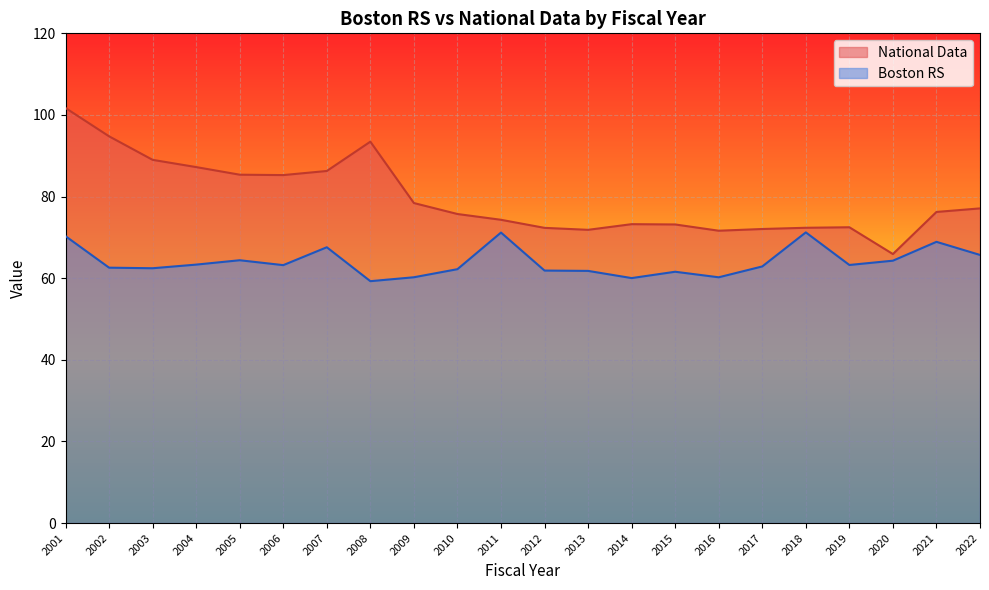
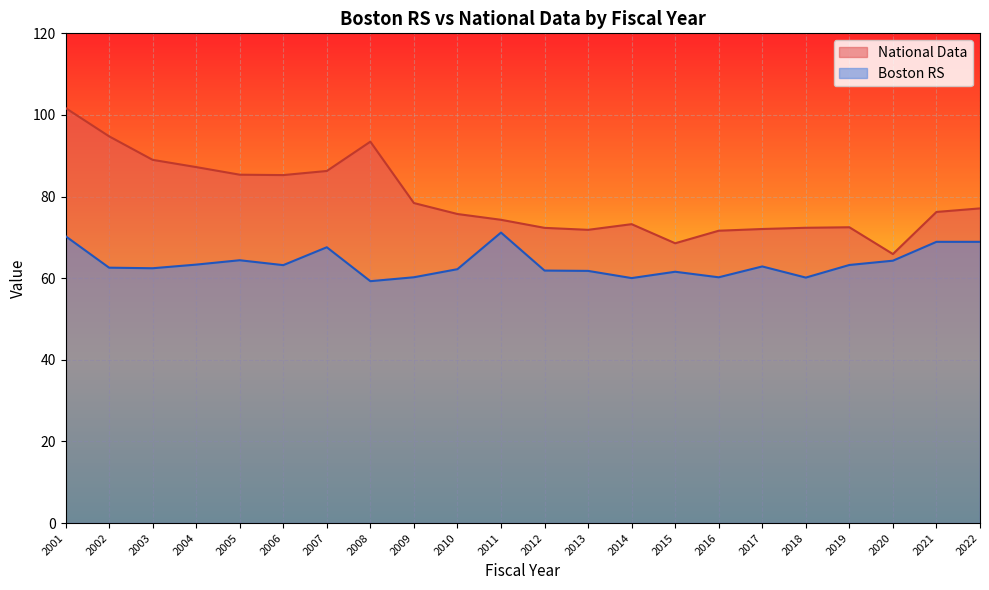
  {
    "National Data": {
      "2001": 102,
      "2002": 95,
      "2003": 89,
      "2004": 87,
      "2005": 85,
      "2006": 85,
      "2007": 86,
      "2008": 93,
      "2009": 78,
      "2010": 76,
      "2011": 74,
      "2012": 72,
      "2013": 72,
      "2014": 73,
-     "2015": 73,
+     "2015": 69,
      "2016": 72,
      "2017": 72,
      "2018": 72,
      "2019": 72,
      "2020": 66,
      "2021": 76,
      "2022": 77
    },
    "Boston RS": {
      "2001": 70,
      "2002": 63,
      "2003": 62,
      "2004": 63,
      "2005": 64,
      "2006": 63,
      "2007": 68,
      "2008": 59,
      "2009": 60,
      "2010": 62,
      "2011": 71,
      "2012": 62,
      "2013": 62,
      "2014": 60,
      "2015": 62,
      "2016": 60,
      "2017": 63,
-     "2018": 71,
+     "2018": 60,
      "2019": 63,
      "2020": 64,
      "2021": 69,
-     "2022": 66
+     "2022": 69
    }
  }
